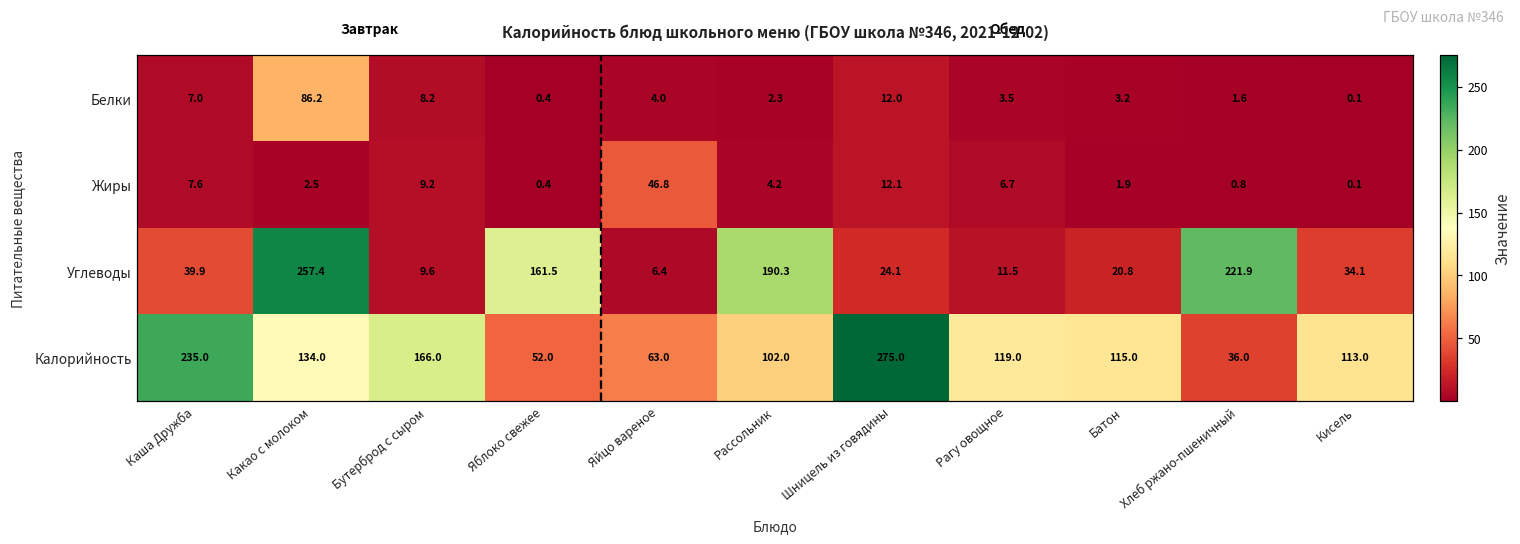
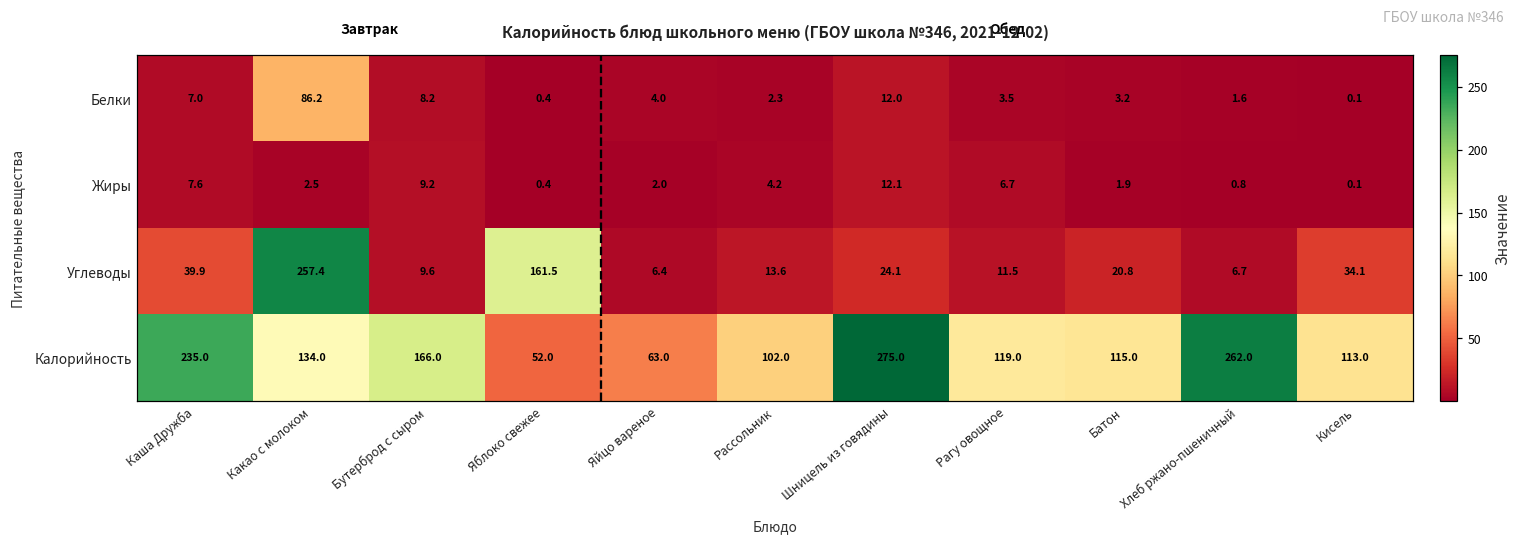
  {
    "Белки": {
      "Каша Дружба": 7.0,
      "Какао с молоком": 86.2,
      "Бутерброд с сыром": 8.2,
      "Яблоко свежее": 0.4,
      "Яйцо вареное": 4.0,
      "Рассольник": 2.3,
      "Шницель из говядины": 12.0,
      "Рагу овощное": 3.5,
      "Батон": 3.2,
      "Хлеб ржано-пшеничный": 1.6,
      "Кисель": 0.1
    },
    "Жиры": {
      "Каша Дружба": 7.6,
      "Какао с молоком": 2.5,
      "Бутерброд с сыром": 9.2,
      "Яблоко свежее": 0.4,
-     "Яйцо вареное": 46.8,
+     "Яйцо вареное": 2.0,
      "Рассольник": 4.2,
      "Шницель из говядины": 12.1,
      "Рагу овощное": 6.7,
      "Батон": 1.9,
      "Хлеб ржано-пшеничный": 0.8,
      "Кисель": 0.1
    },
    "Углеводы": {
      "Каша Дружба": 39.9,
      "Какао с молоком": 257.4,
      "Бутерброд с сыром": 9.6,
      "Яблоко свежее": 161.5,
      "Яйцо вареное": 6.4,
-     "Рассольник": 190.3,
+     "Рассольник": 13.6,
      "Шницель из говядины": 24.1,
      "Рагу овощное": 11.5,
      "Батон": 20.8,
-     "Хлеб ржано-пшеничный": 221.9,
+     "Хлеб ржано-пшеничный": 6.7,
      "Кисель": 34.1
    },
    "Калорийность": {
      "Каша Дружба": 235.0,
      "Какао с молоком": 134.0,
      "Бутерброд с сыром": 166.0,
      "Яблоко свежее": 52.0,
      "Яйцо вареное": 63.0,
      "Рассольник": 102.0,
      "Шницель из говядины": 275.0,
      "Рагу овощное": 119.0,
      "Батон": 115.0,
-     "Хлеб ржано-пшеничный": 36.0,
+     "Хлеб ржано-пшеничный": 262.0,
      "Кисель": 113.0
    }
  }
